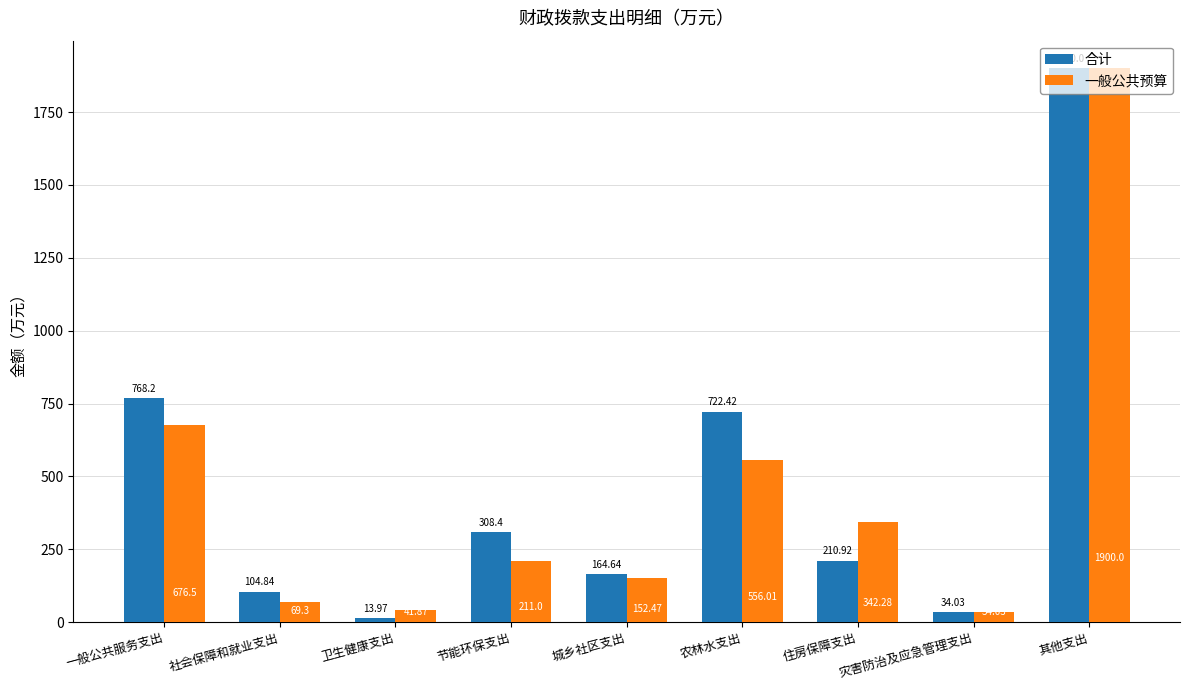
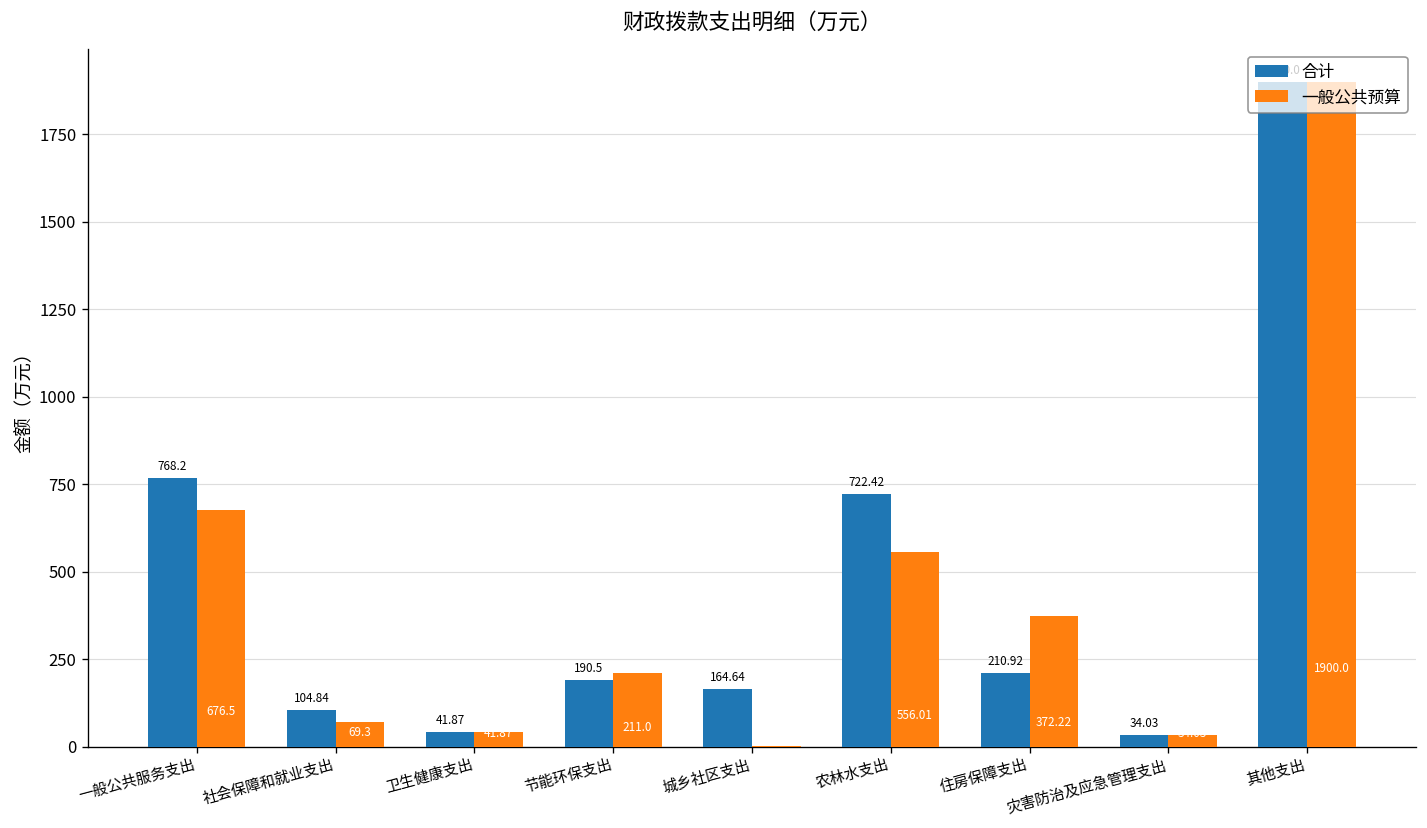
  {
    "合计": {
      "一般公共服务支出": 768.2,
      "社会保障和就业支出": 104.84,
-     "卫生健康支出": 13.97,
-     "节能环保支出": 308.4,
+     "卫生健康支出": 41.87,
+     "节能环保支出": 190.5,
      "城乡社区支出": 164.64,
      "农林水支出": 722.42,
      "住房保障支出": 210.92,
      "灾害防治及应急管理支出": 34.03
    },
    "一般公共预算": {
      "一般公共服务支出": 676.5,
      "社会保障和就业支出": 69.3,
      "卫生健康支出": 41.87,
      "节能环保支出": 211.0,
-     "城乡社区支出": 150,
+     "城乡社区支出": 0,
      "农林水支出": 556.01,
-     "住房保障支出": 342.28
+     "住房保障支出": 372.22
    }
  }
